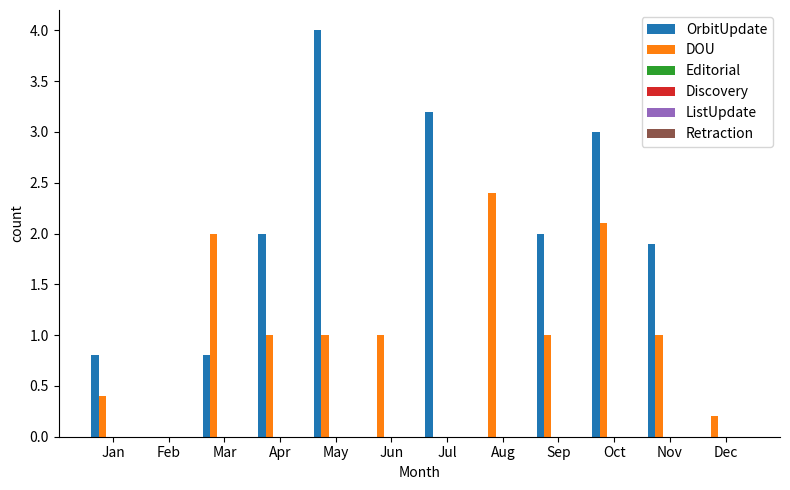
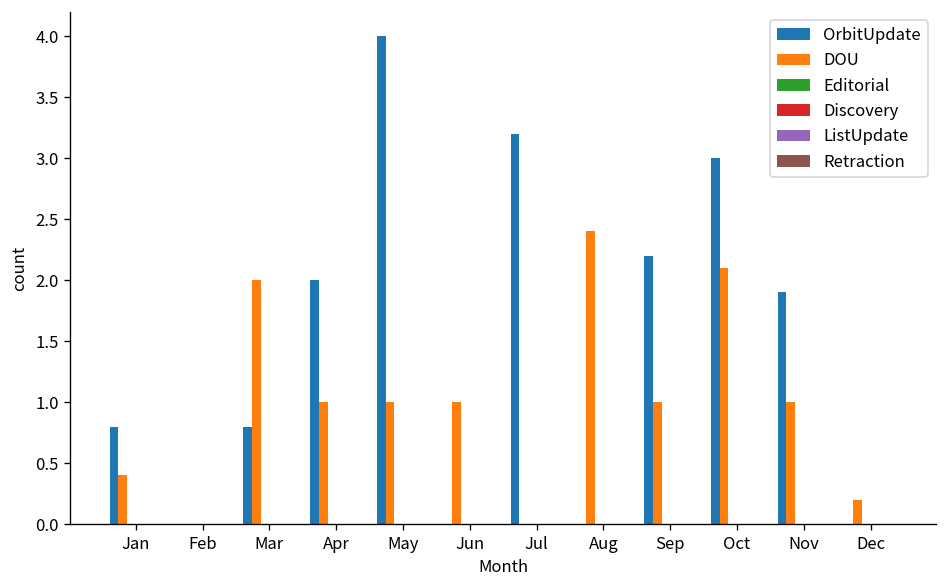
  {
    "OrbitUpdate": {
      "Jan": 0.8,
      "Feb": 0.0,
      "Mar": 0.8,
      "Apr": 2.0,
      "May": 4.0,
      "Jun": 0.0,
      "Jul": 3.2,
      "Aug": 0.0,
-     "Sep": 2.0,
+     "Sep": 2.2,
      "Oct": 3.0,
      "Nov": 1.9,
      "Dec": 0.0
    },
    "DOU": {
      "Jan": 0.4,
      "Feb": 0.0,
      "Mar": 2.0,
      "Apr": 1.0,
      "May": 1.0,
      "Jun": 1.0,
      "Jul": 0.0,
      "Aug": 2.4,
      "Sep": 1.0,
      "Oct": 2.1,
      "Nov": 1.0,
      "Dec": 0.2
    },
    "Editorial": {
      "Jan": 0.0,
      "Feb": 0.0,
      "Mar": 0.0,
      "Apr": 0.0,
      "May": 0.0,
      "Jun": 0.0,
      "Jul": 0.0,
      "Aug": 0.0,
      "Sep": 0.0,
      "Oct": 0.0,
      "Nov": 0.0,
      "Dec": 0.0
    },
    "Discovery": {
      "Jan": 0.0,
      "Feb": 0.0,
      "Mar": 0.0,
      "Apr": 0.0,
      "May": 0.0,
      "Jun": 0.0,
      "Jul": 0.0,
      "Aug": 0.0,
      "Sep": 0.0,
      "Oct": 0.0,
      "Nov": 0.0,
      "Dec": 0.0
    },
    "ListUpdate": {
      "Jan": 0.0,
      "Feb": 0.0,
      "Mar": 0.0,
      "Apr": 0.0,
      "May": 0.0,
      "Jun": 0.0,
      "Jul": 0.0,
      "Aug": 0.0,
      "Sep": 0.0,
      "Oct": 0.0,
      "Nov": 0.0,
      "Dec": 0.0
    },
    "Retraction": {
      "Jan": 0.0,
      "Feb": 0.0,
      "Mar": 0.0,
      "Apr": 0.0,
      "May": 0.0,
      "Jun": 0.0,
      "Jul": 0.0,
      "Aug": 0.0,
      "Sep": 0.0,
      "Oct": 0.0,
      "Nov": 0.0,
      "Dec": 0.0
    }
  }
